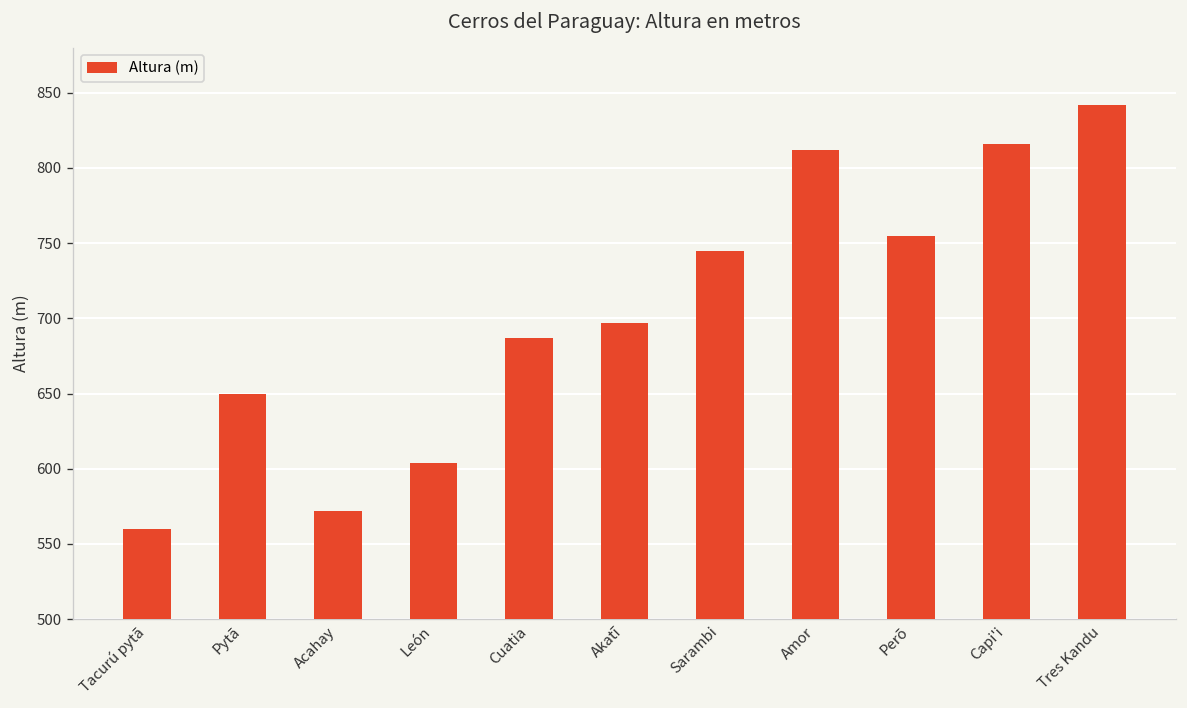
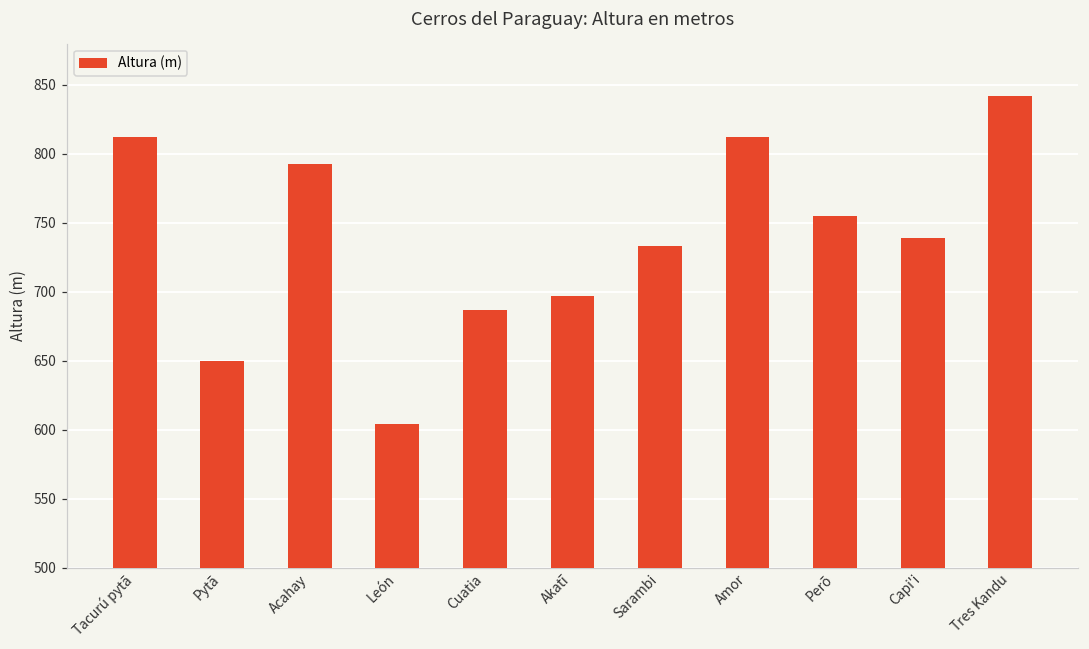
  {
-   "Tacurú pytã": 560,
+   "Tacurú pytã": 812,
    "Pytã": 650,
-   "Acahay": 572,
+   "Acahay": 793,
    "León": 604,
    "Cuatia": 687,
    "Akatĩ": 697,
-   "Sarambi": 745,
+   "Sarambi": 733,
    "Amor": 812,
    "Perõ": 755,
-   "Capi'i": 816,
+   "Capi'i": 739,
    "Tres Kandu": 842
  }
